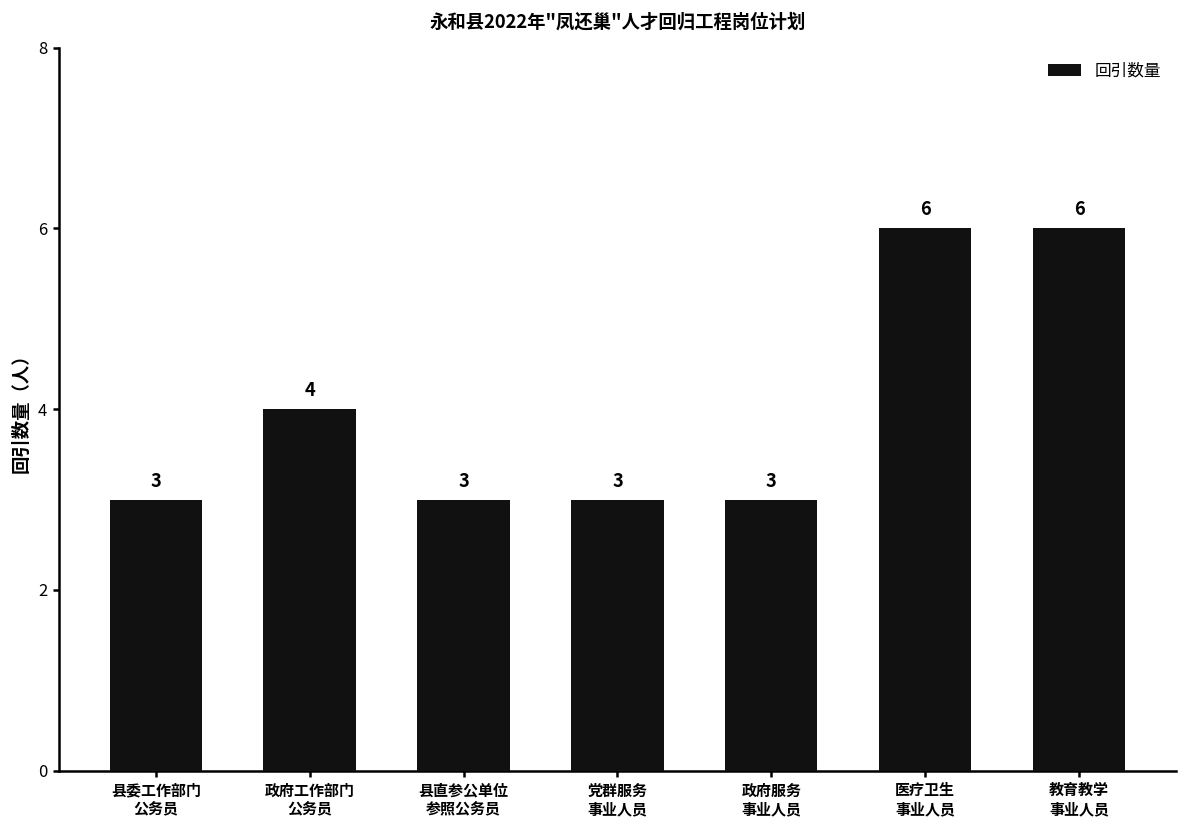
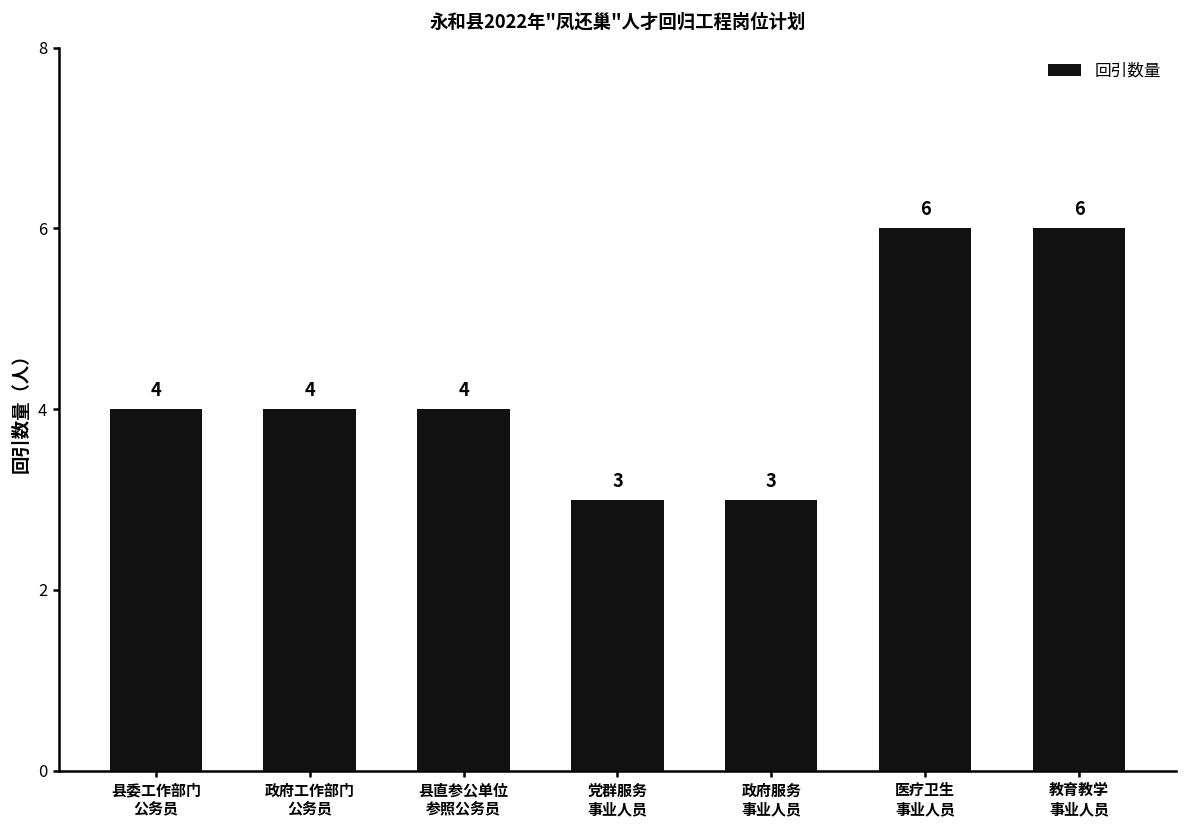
  {
-   "县委工作部门 公务员": 3,
+   "县委工作部门 公务员": 4,
    "政府工作部门 公务员": 4,
-   "县直参公单位 参照公务员": 3,
+   "县直参公单位 参照公务员": 4,
    "党群服务 事业人员": 3,
    "政府服务 事业人员": 3,
    "医疗卫生 事业人员": 6,
    "教育教学 事业人员": 6
  }
